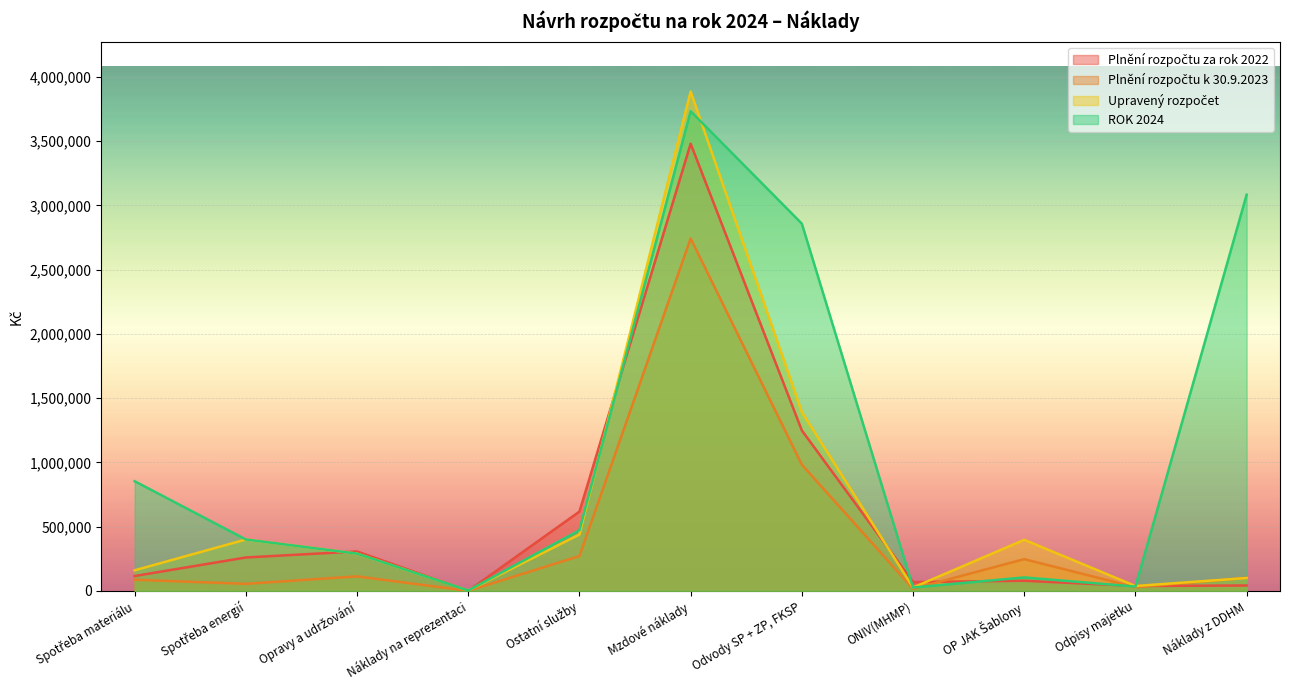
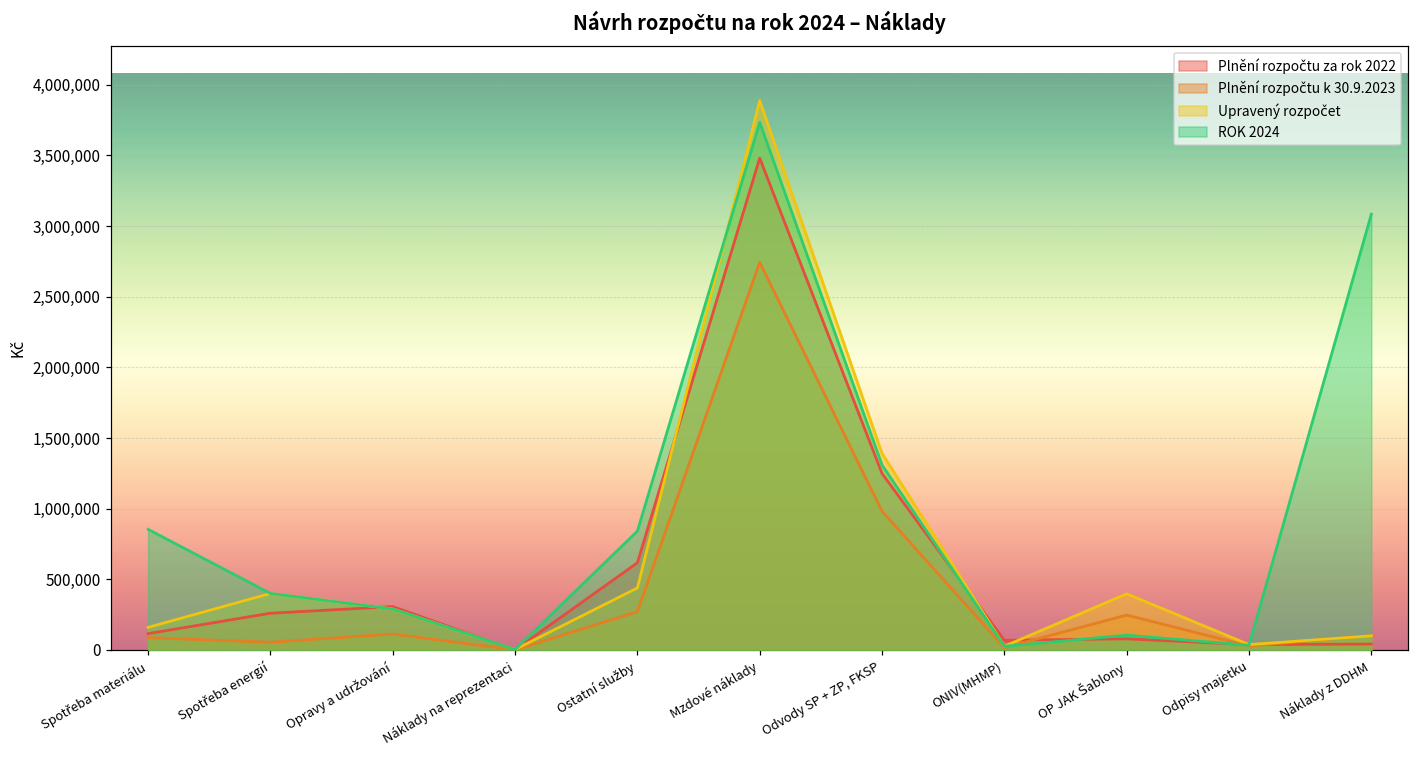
  {
    "ROK 2024": {
      "Spotřeba materiálu": "850,000",
-     "Ostatní služby": "470,000",
+     "Ostatní služby": "840,000",
      "Mzdové náklady": "3,730,000",
-     "Odvody SP + ZP, FKSP": "2,860,000",
+     "Odvody SP + ZP, FKSP": "1,310,000",
      "OP JAK Šablony": "100,000",
      "Náklady z DDHM": "3,080,000"
    }
  }
